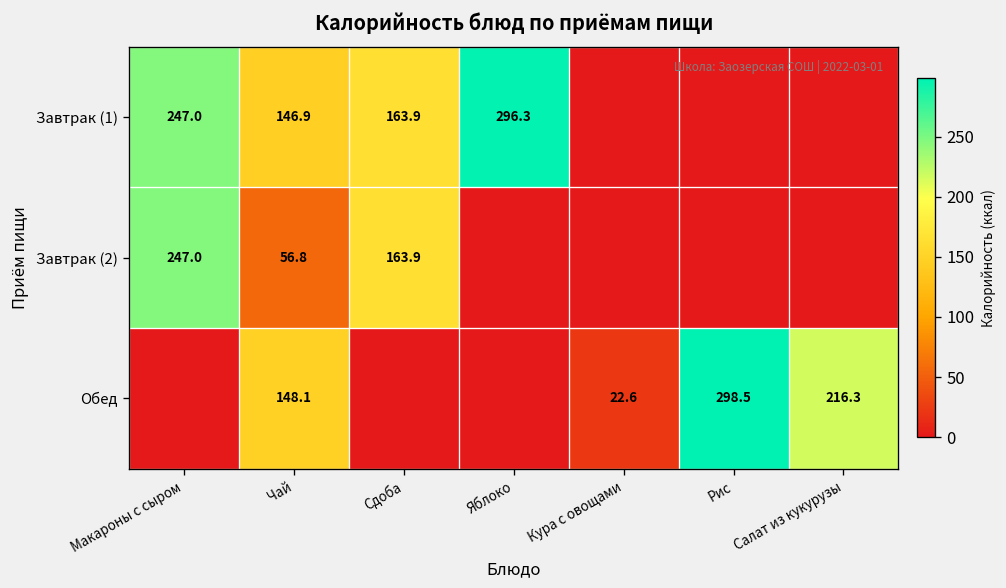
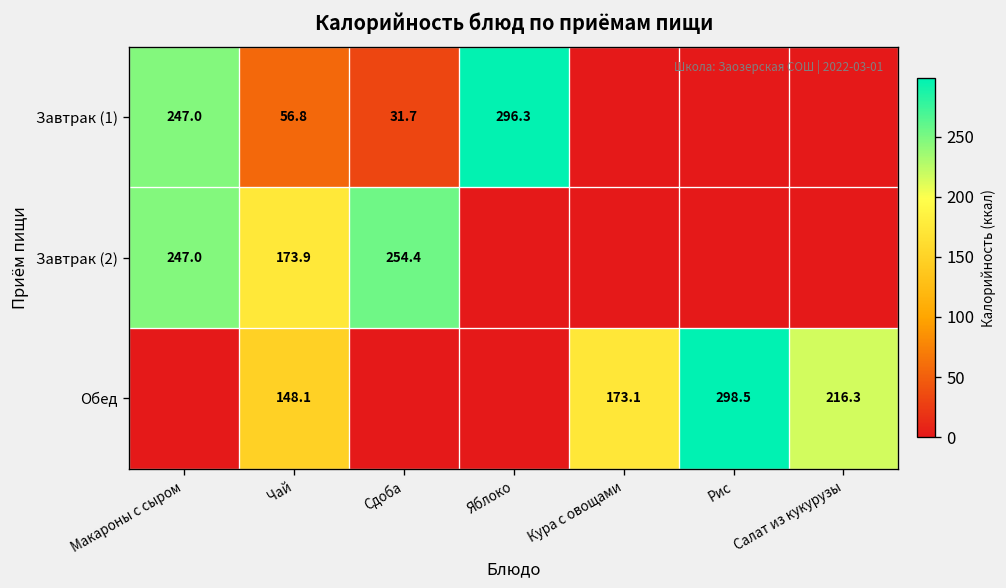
  {
    "Завтрак (1)": {
      "Макароны с сыром": 247.0,
-     "Чай": 146.9,
-     "Сдоба": 163.9,
+     "Чай": 56.8,
+     "Сдоба": 31.7,
      "Яблоко": 296.3
    },
    "Завтрак (2)": {
      "Макароны с сыром": 247.0,
-     "Чай": 56.8,
-     "Сдоба": 163.9
+     "Чай": 173.9,
+     "Сдоба": 254.4
    },
    "Обед": {
      "Чай": 148.1,
-     "Кура с овощами": 22.6,
+     "Кура с овощами": 173.1,
      "Рис": 298.5,
      "Салат из кукурузы": 216.3
    }
  }
